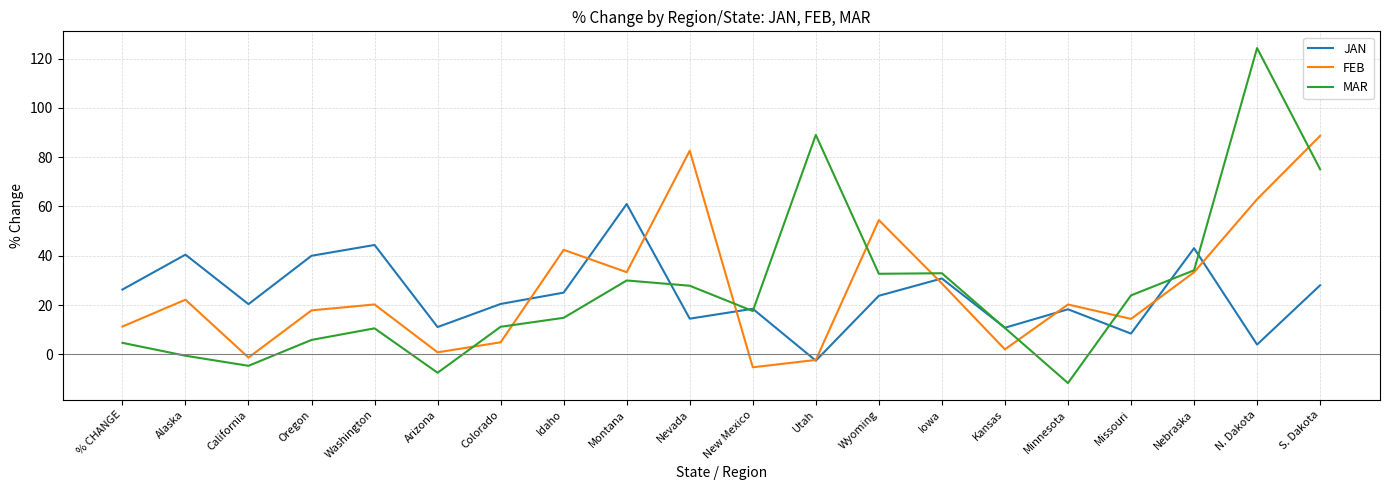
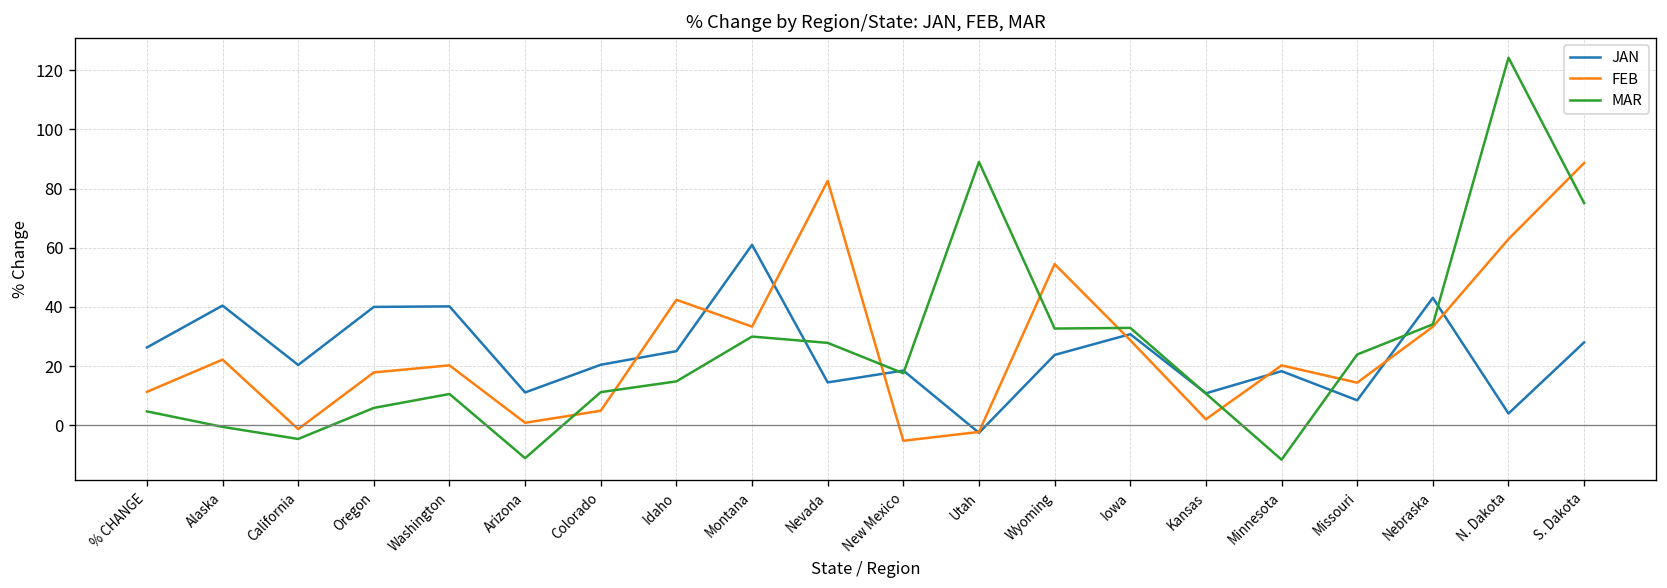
  {
    "JAN": {
      "% CHANGE": 26,
      "Alaska": 40,
      "California": 20,
      "Oregon": 40,
-     "Washington": 44,
+     "Washington": 40,
      "Arizona": 11,
      "Colorado": 20,
      "Idaho": 25,
      "Montana": 61,
      "Nevada": 14,
      "Wyoming": 24,
      "Iowa": 31,
      "Minnesota": 18,
      "Missouri": 8,
      "Nebraska": 43,
      "N. Dakota": 4,
      "S. Dakota": 28
    },
    "FEB": {
      "% CHANGE": 11,
      "Alaska": 22,
      "California": -1,
      "Oregon": 18,
      "Washington": 20,
      "Arizona": 1,
      "Colorado": 5,
      "Idaho": 42,
      "Montana": 33,
      "Nevada": 83,
      "New Mexico": -5,
      "Wyoming": 54,
      "Iowa": 29,
      "Kansas": 2,
      "Minnesota": 20,
      "Missouri": 14,
      "N. Dakota": 63,
      "S. Dakota": 89
    },
    "MAR": {
      "% CHANGE": 5,
      "Alaska": -1,
      "California": -5,
      "Oregon": 6,
      "Washington": 11,
-     "Arizona": -7,
+     "Arizona": -11,
      "Colorado": 11,
      "Idaho": 15,
      "Montana": 30,
      "Nevada": 28,
      "Utah": 89,
      "Wyoming": 33,
      "Iowa": 33,
      "Minnesota": -12,
      "Missouri": 24,
      "N. Dakota": 124,
      "S. Dakota": 75
    }
  }
